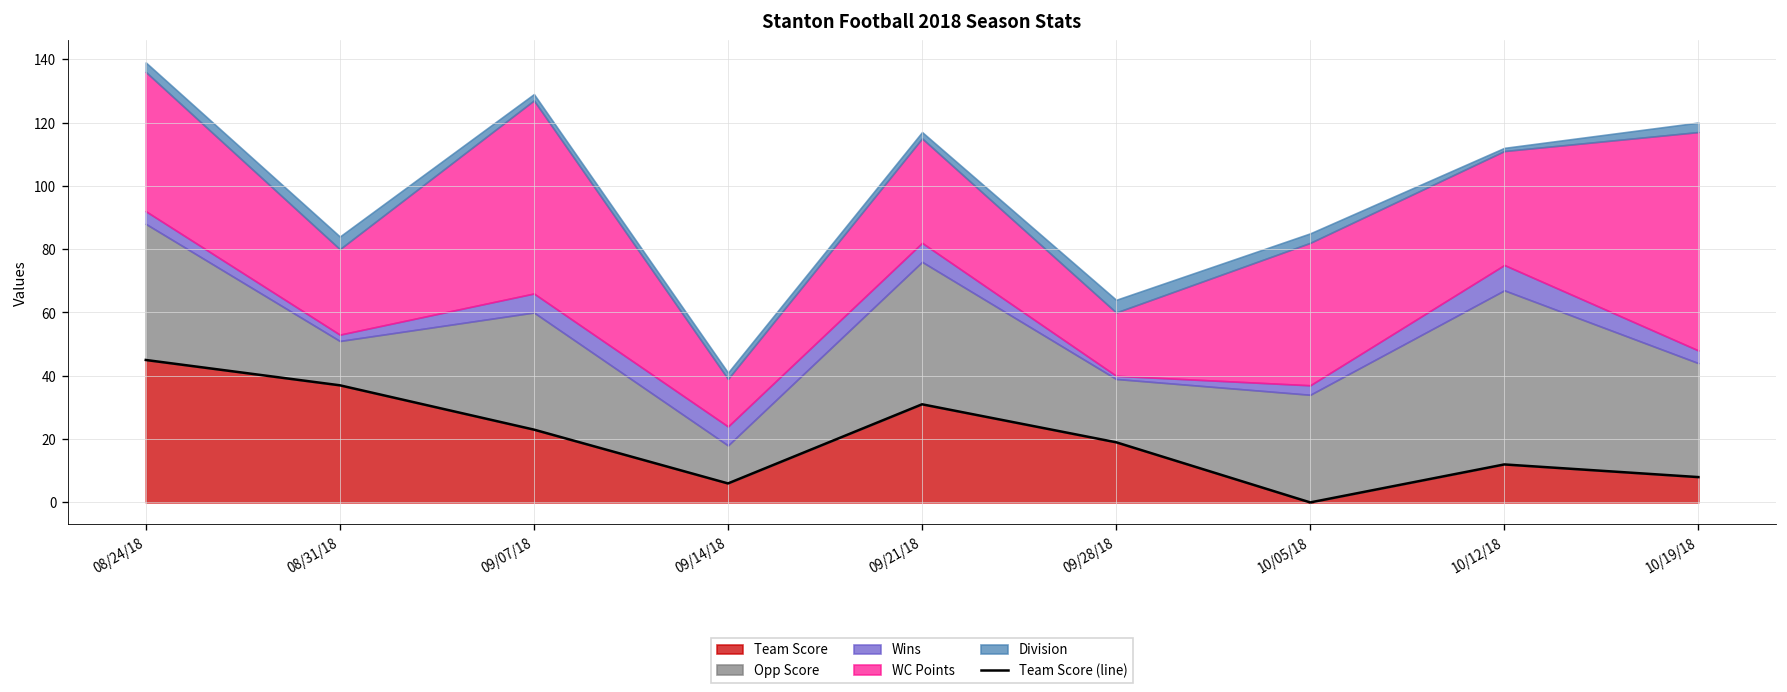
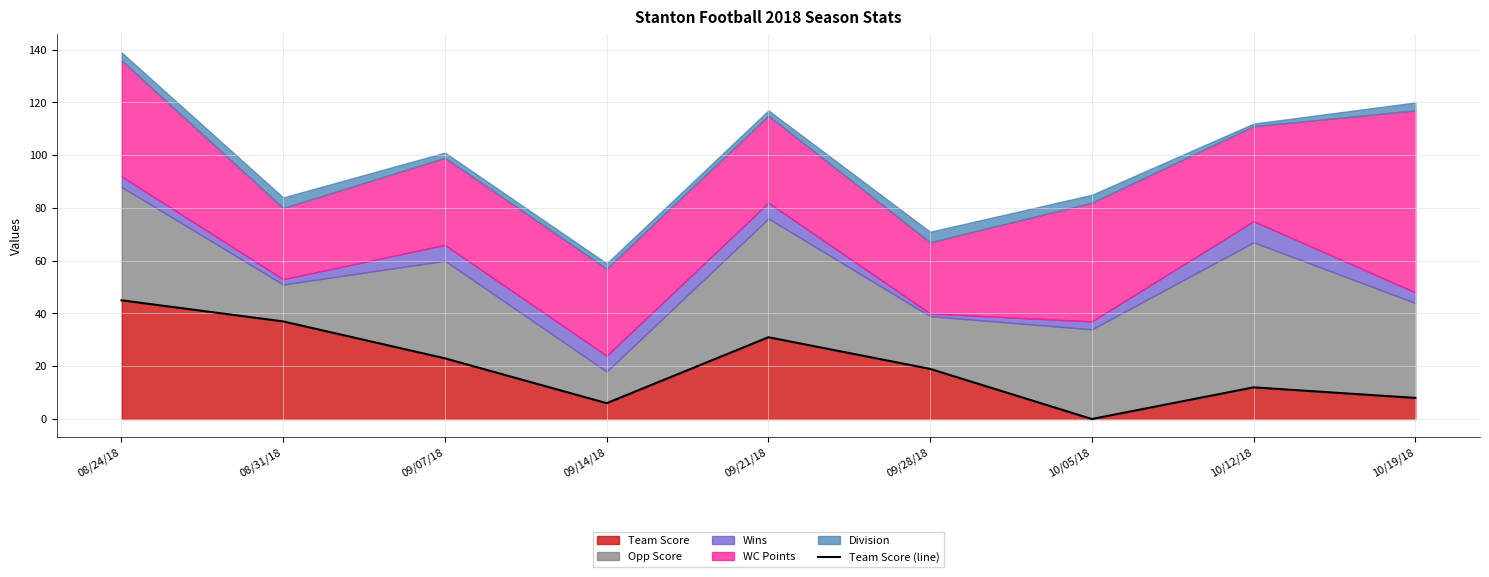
  {
    "Team Score": {
      "08/24/18": 45,
      "08/31/18": 37,
      "09/07/18": 23,
      "09/14/18": 6,
      "09/21/18": 31,
      "09/28/18": 19,
      "10/05/18": 0,
      "10/12/18": 12,
      "10/19/18": 8
    },
    "Opp Score": {
      "08/24/18": 43,
      "08/31/18": 14,
      "09/07/18": 37,
      "09/14/18": 12,
      "09/21/18": 45,
      "09/28/18": 20,
      "10/05/18": 34,
      "10/12/18": 55,
      "10/19/18": 36
    },
    "WC Points": {
      "08/24/18": 44,
      "08/31/18": 27,
-     "09/07/18": 61,
-     "09/14/18": 15,
+     "09/07/18": 33,
+     "09/14/18": 33,
      "09/21/18": 33,
-     "09/28/18": 20,
+     "09/28/18": 27,
      "10/05/18": 45,
      "10/12/18": 36,
      "10/19/18": 69
    }
  }
